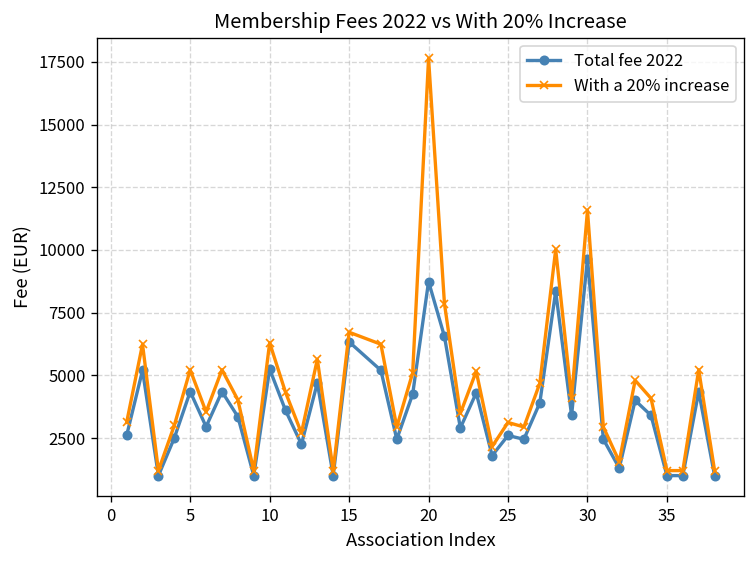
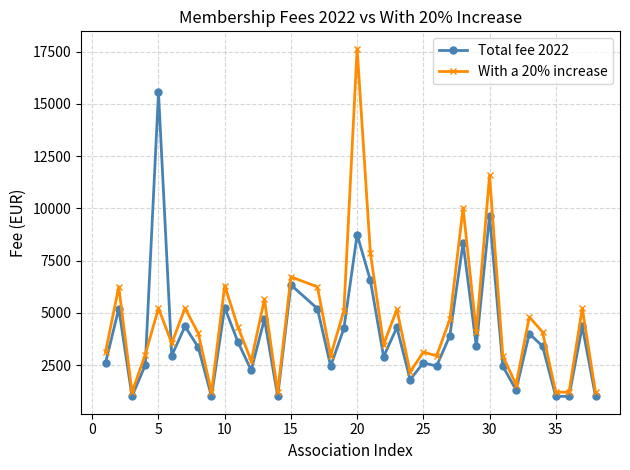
  {
    "Total fee 2022": {
-     "5": 4400,
+     "5": 15500,
      "10": 5300,
      "15": 6300,
      "20": 8700,
      "25": 2600,
      "30": 9700,
      "35": 1000
    },
    "With a 20% increase": {
      "5": 5200,
      "10": 6300,
      "15": 6700,
      "20": 17600,
      "25": 3100,
      "30": 11600,
      "35": 1200
    }
  }
